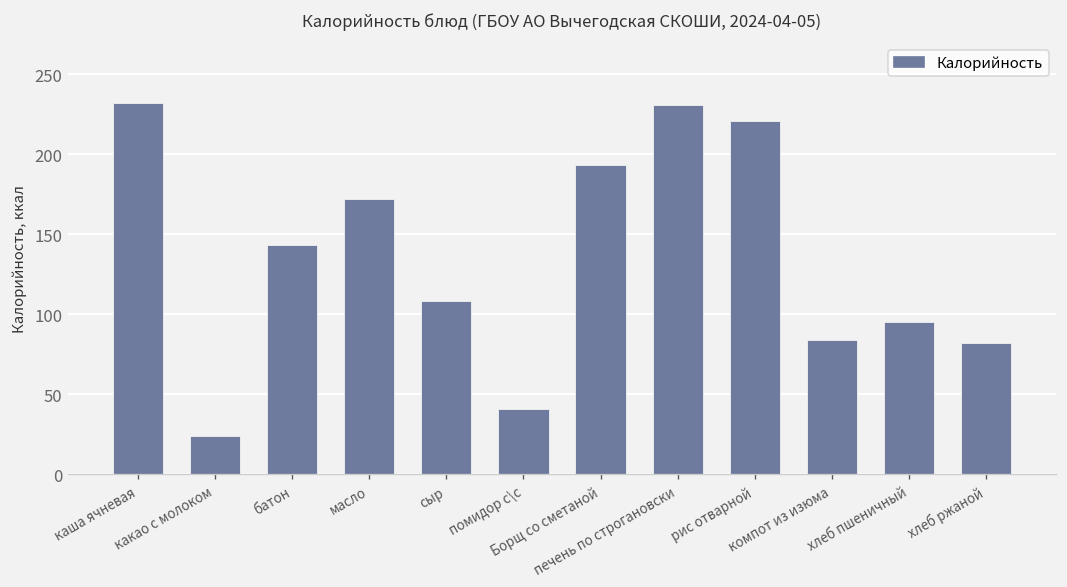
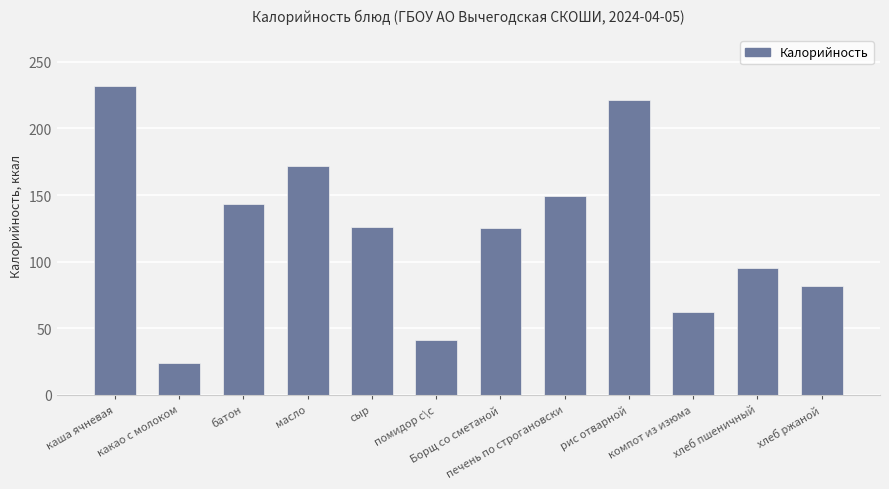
  {
    "каша ячневая": 232,
    "какао с молоком": 24,
    "батон": 143,
    "масло": 172,
-   "сыр": 108,
+   "сыр": 126,
    "помидор с\\с": 41,
-   "Борщ со сметаной": 193,
-   "печень по строгановски": 231,
+   "Борщ со сметаной": 125,
+   "печень по строгановски": 149,
    "рис отварной": 221,
-   "компот из изюма": 84,
+   "компот из изюма": 62,
    "хлеб пшеничный": 95,
    "хлеб ржаной": 82
  }
